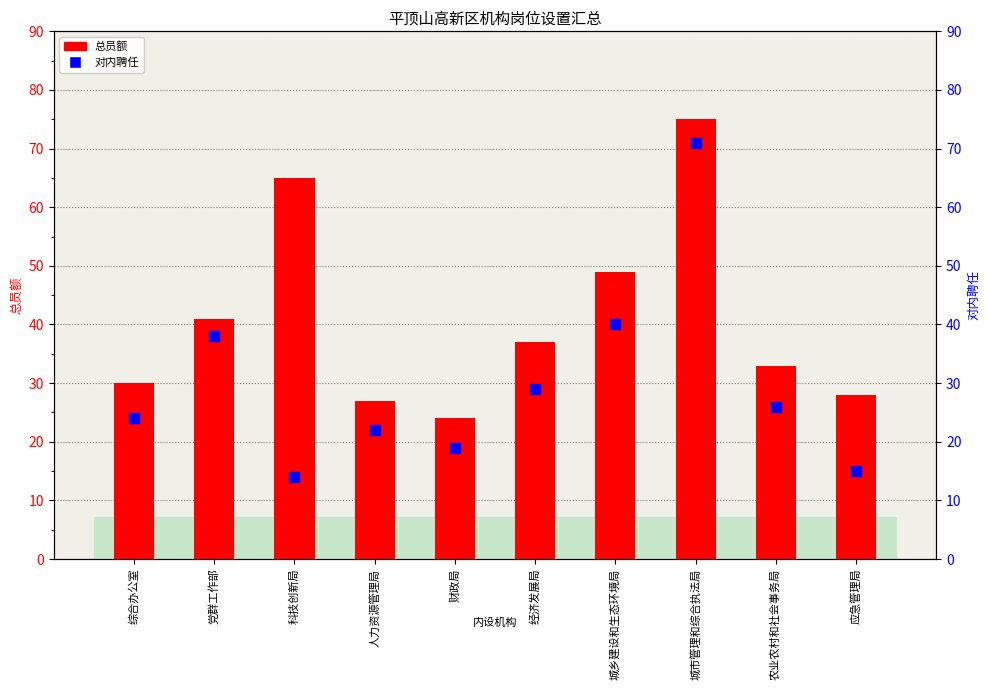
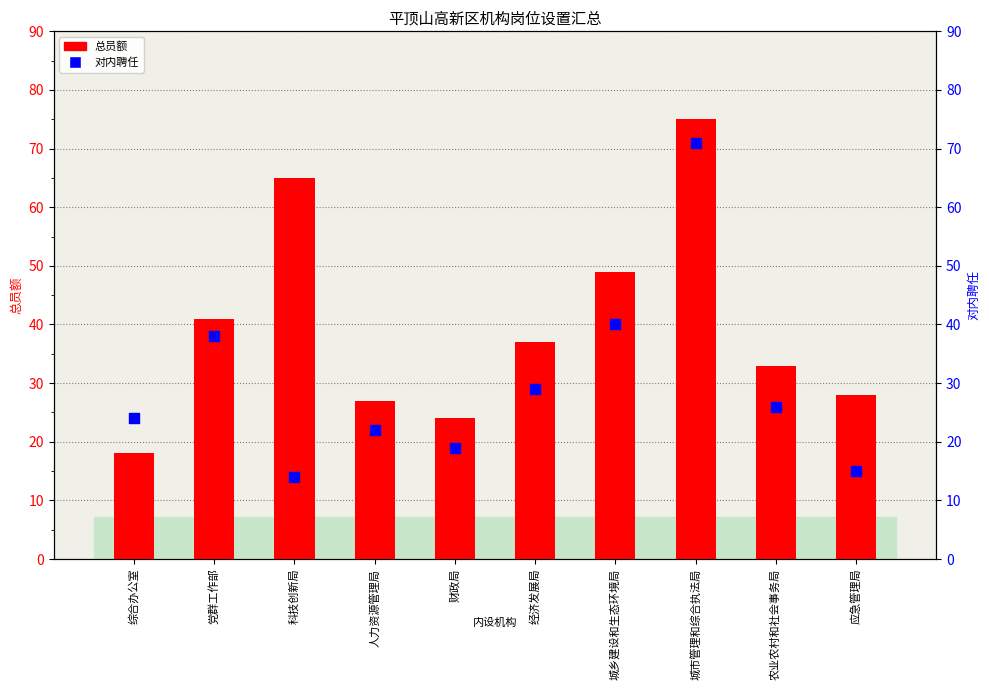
  {
    "总员额": {
-     "综合办公室": 30,
+     "综合办公室": 18,
      "党群工作部": 41,
      "科技创新局": 65,
      "人力资源管理局": 27,
      "财政局": 24,
      "经济发展局": 37,
      "城乡建设和生态环境局": 49,
      "城市管理和综合执法局": 75,
      "农业农村和社会事务局": 33,
      "应急管理局": 28
    }
  }
